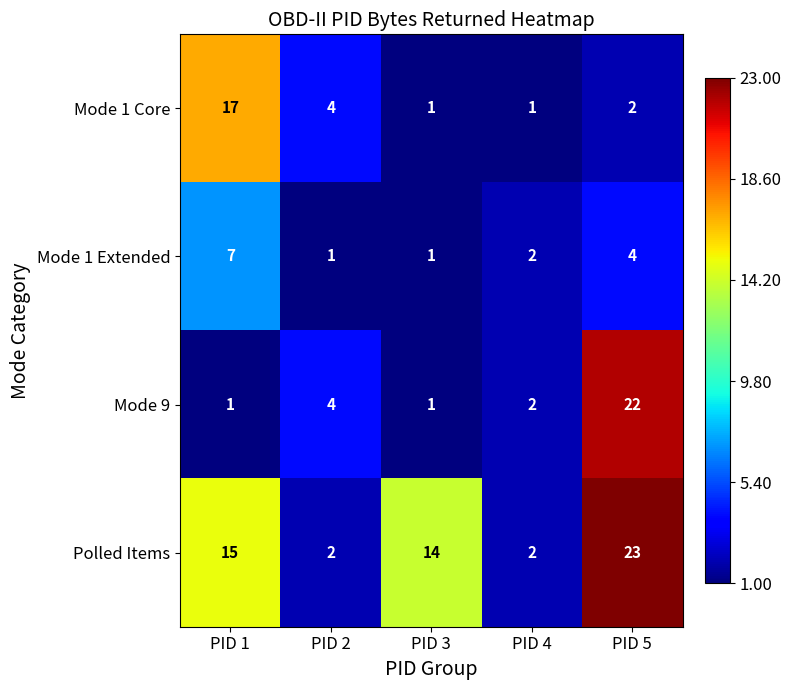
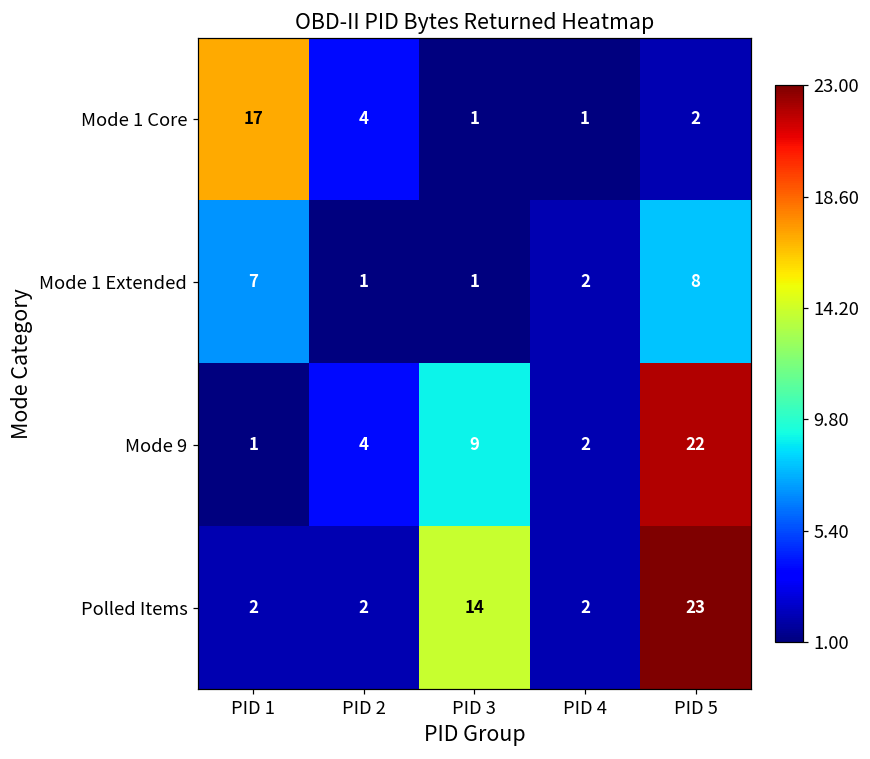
  {
    "Mode 1 Core": {
      "PID 1": 17,
      "PID 2": 4,
      "PID 3": 1,
      "PID 4": 1,
      "PID 5": 2
    },
    "Mode 1 Extended": {
      "PID 1": 7,
      "PID 2": 1,
      "PID 3": 1,
      "PID 4": 2,
-     "PID 5": 4
+     "PID 5": 8
    },
    "Mode 9": {
      "PID 1": 1,
      "PID 2": 4,
-     "PID 3": 1,
+     "PID 3": 9,
      "PID 4": 2,
      "PID 5": 22
    },
    "Polled Items": {
-     "PID 1": 15,
+     "PID 1": 2,
      "PID 2": 2,
      "PID 3": 14,
      "PID 4": 2,
      "PID 5": 23
    }
  }
